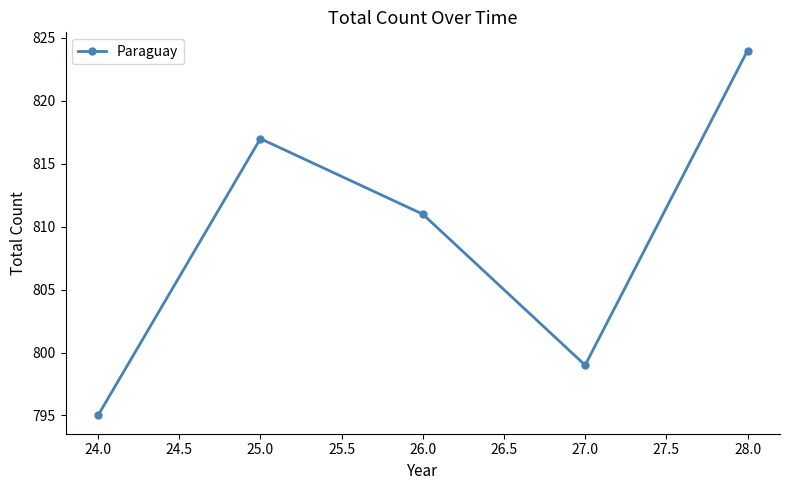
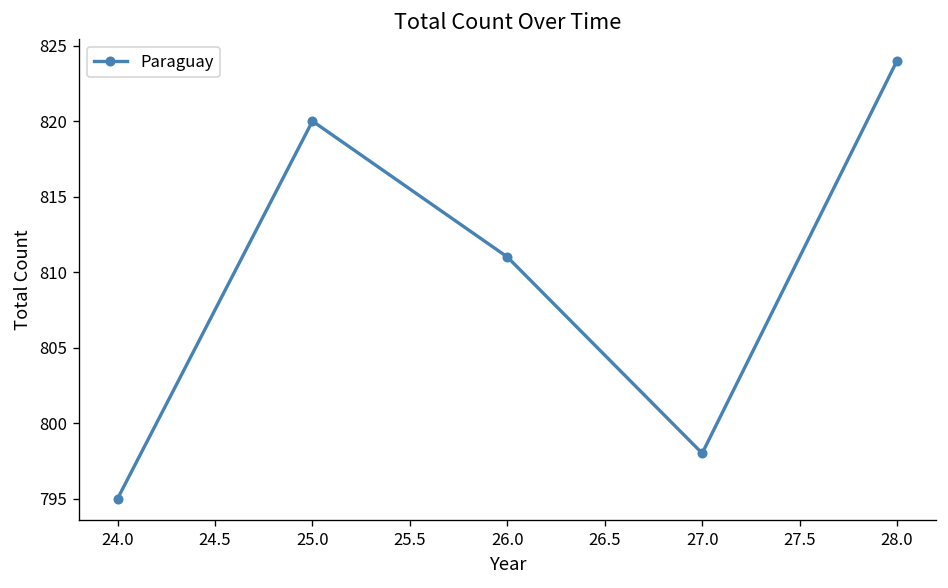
  {
    "24.0": 795,
-   "25.0": 817,
+   "25.0": 820,
    "26.0": 811,
-   "27.0": 799,
+   "27.0": 798,
    "28.0": 824
  }
